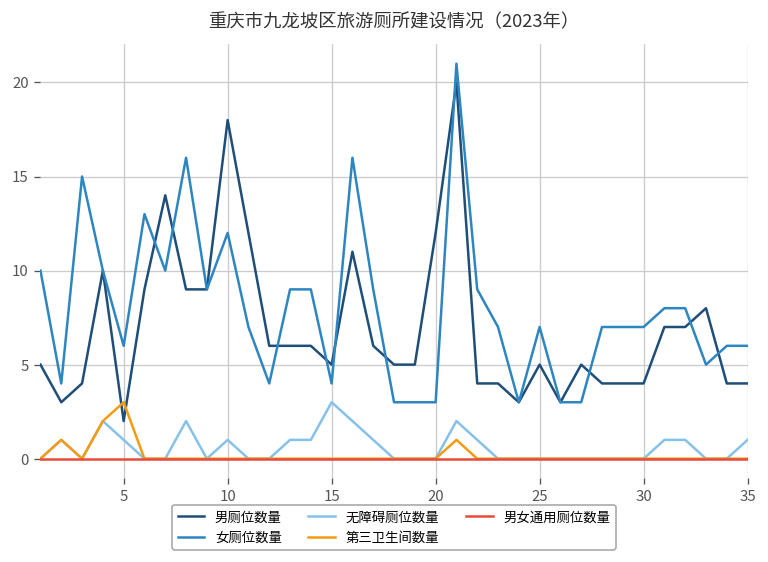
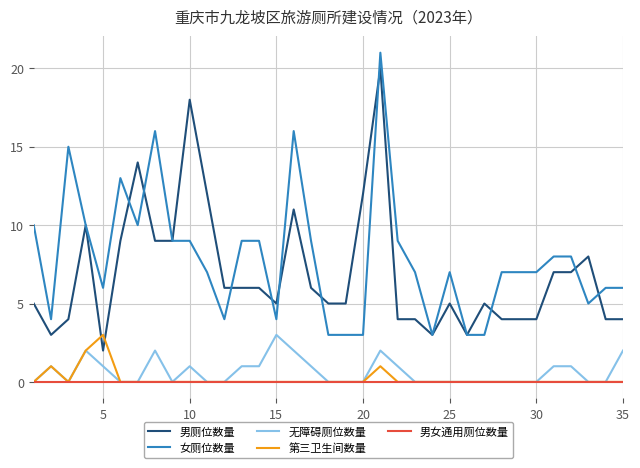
  {
    "男厕位数量": {
      "5": 2,
      "10": 18,
      "15": 5,
      "20": 12,
      "25": 5,
      "30": 4,
      "35": 4
    },
    "女厕位数量": {
      "5": 6,
-     "10": 12,
+     "10": 9,
      "15": 4,
      "20": 3,
      "25": 7,
      "30": 7,
      "35": 6
    },
    "无障碍厕位数量": {
      "5": 1,
      "10": 1,
      "15": 3,
-     "35": 1
+     "35": 2
    },
    "第三卫生间数量": {
      "5": 3
    },
    "男女通用厕位数量": {
      "5": 0
    }
  }
